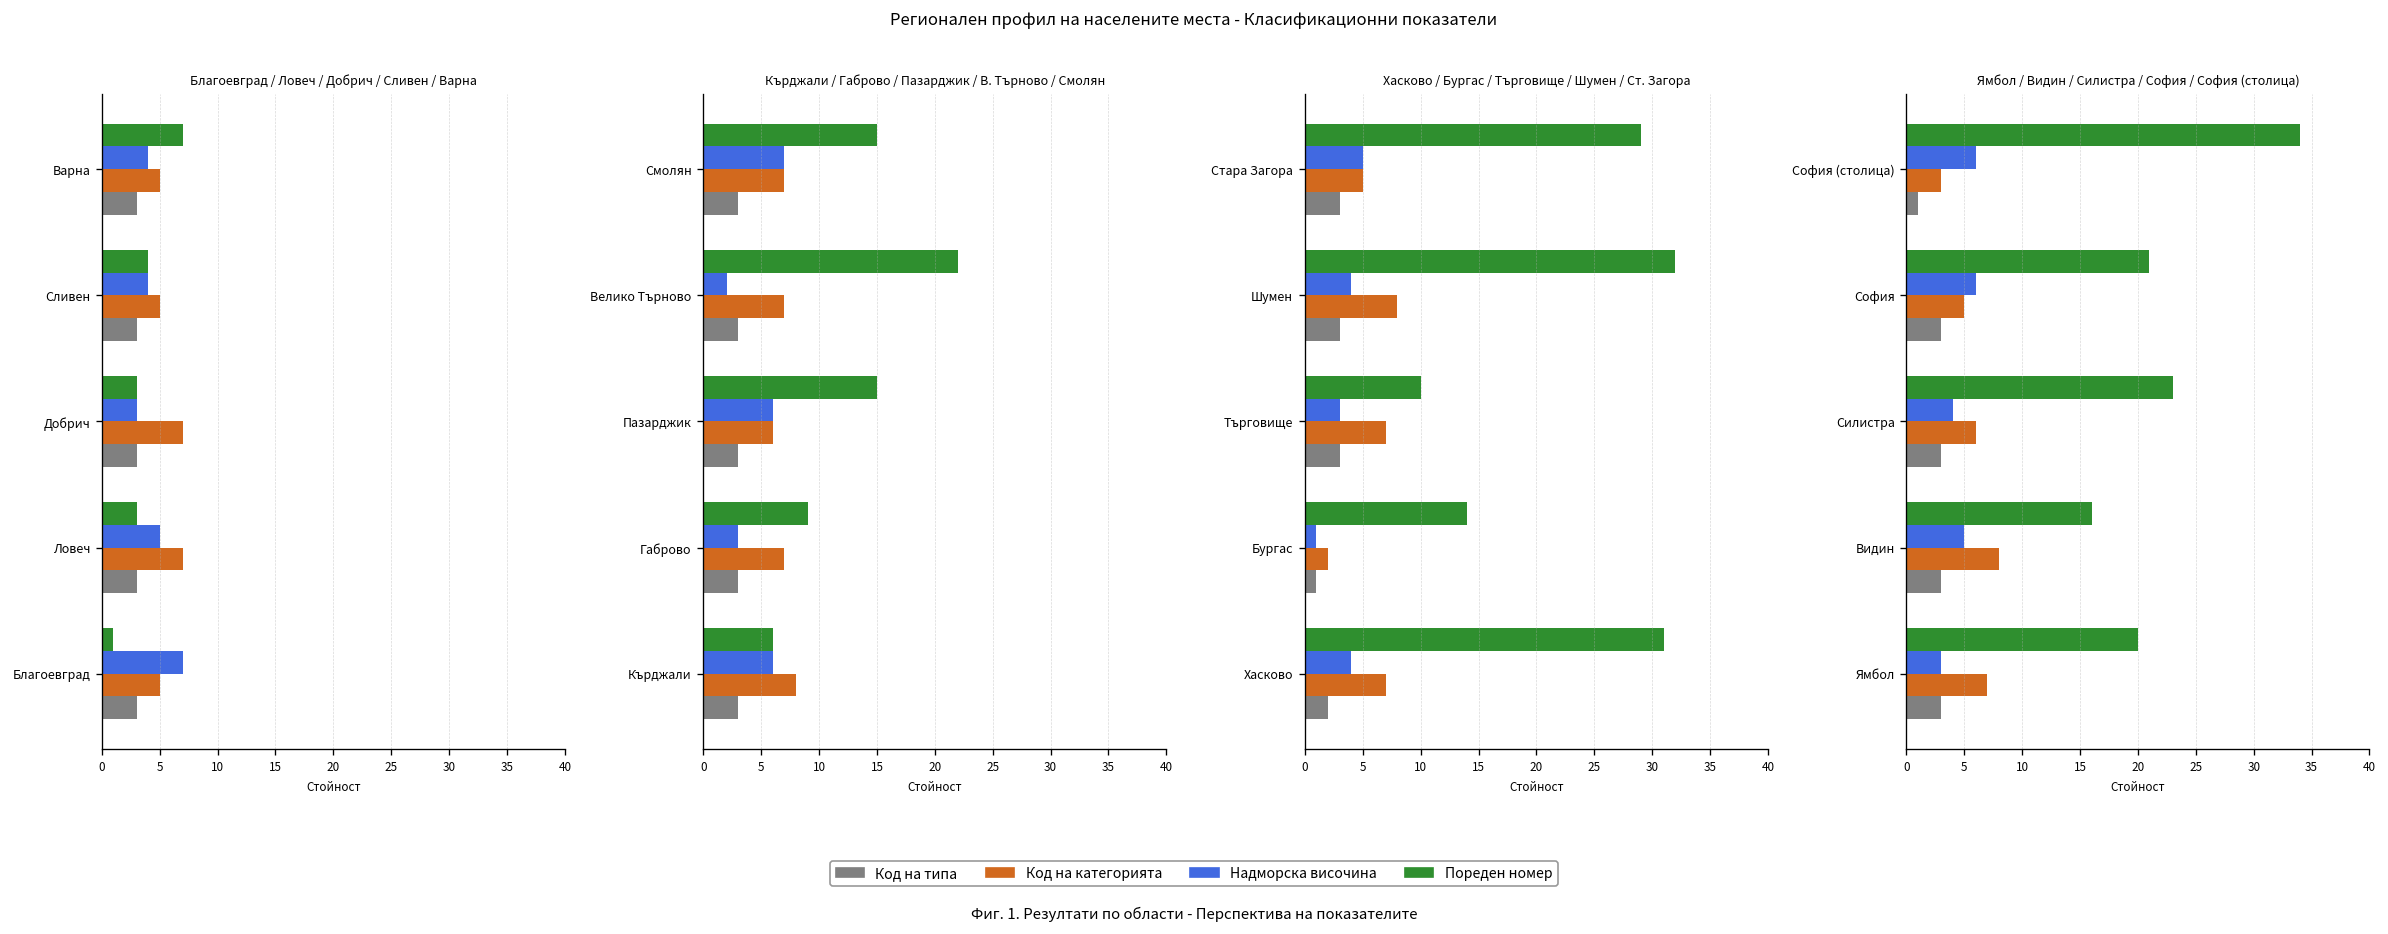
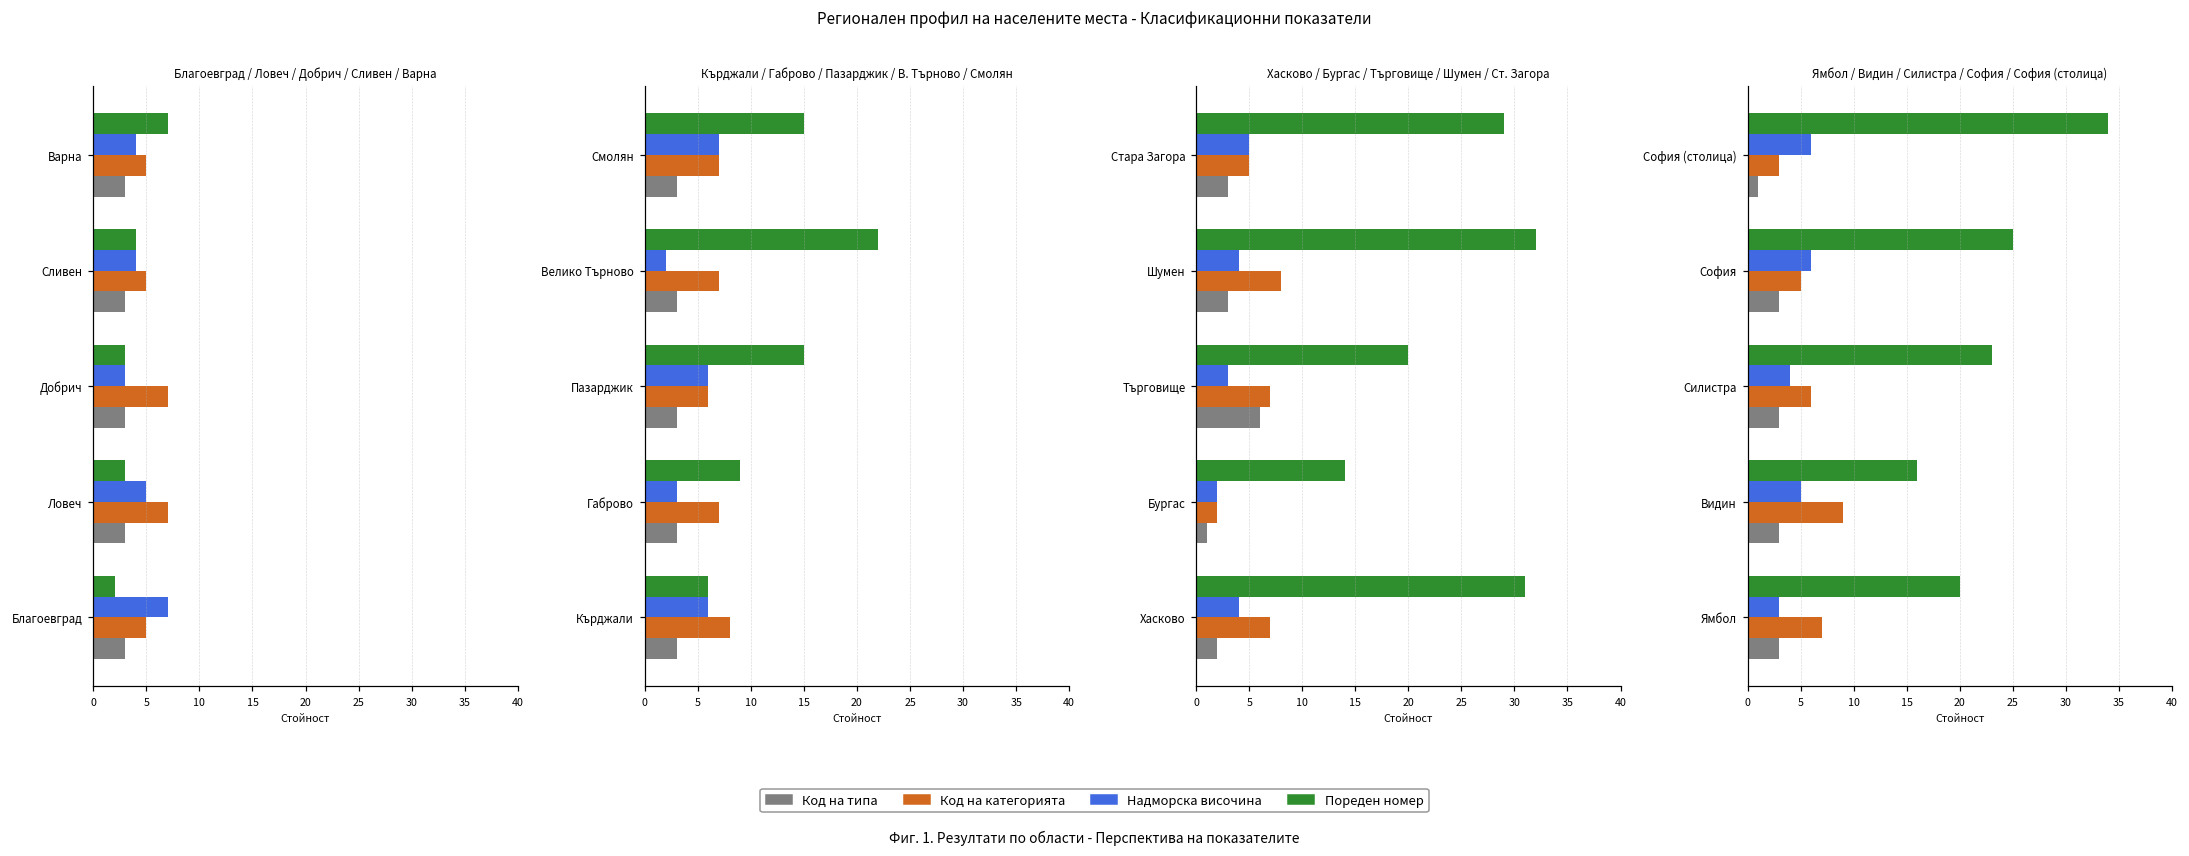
  {
    "Благоевград / Ловеч / Добрич / Сливен / Варна": {
      "Код на типа": {
        "Варна": 3,
        "Сливен": 3,
        "Добрич": 3,
        "Ловеч": 3,
        "Благоевград": 3
      },
      "Код на категорията": {
        "Варна": 5,
        "Сливен": 5,
        "Добрич": 7,
        "Ловеч": 7,
        "Благоевград": 5
      },
      "Надморска височина": {
        "Варна": 4,
        "Сливен": 4,
        "Добрич": 3,
        "Ловеч": 5,
        "Благоевград": 7
      },
      "Пореден номер": {
        "Варна": 7,
        "Сливен": 4,
        "Добрич": 3,
        "Ловеч": 3,
-       "Благоевград": 1
+       "Благоевград": 2
      }
    },
    "Кърджали / Габрово / Пазарджик / В. Търново / Смолян": {
      "Код на типа": {
        "Смолян": 3,
        "Велико Търново": 3,
        "Пазарджик": 3,
        "Габрово": 3,
        "Кърджали": 3
      },
      "Код на категорията": {
        "Смолян": 7,
        "Велико Търново": 7,
        "Пазарджик": 6,
        "Габрово": 7,
        "Кърджали": 8
      },
      "Надморска височина": {
        "Смолян": 7,
        "Велико Търново": 2,
        "Пазарджик": 6,
        "Габрово": 3,
        "Кърджали": 6
      },
      "Пореден номер": {
        "Смолян": 15,
        "Велико Търново": 22,
        "Пазарджик": 15,
        "Габрово": 9,
        "Кърджали": 6
      }
    },
    "Хасково / Бургас / Търговище / Шумен / Ст. Загора": {
      "Код на типа": {
        "Стара Загора": 3,
        "Шумен": 3,
-       "Търговище": 3,
+       "Търговище": 6,
        "Бургас": 1,
        "Хасково": 2
      },
      "Код на категорията": {
        "Стара Загора": 5,
        "Шумен": 8,
        "Търговище": 7,
        "Бургас": 2,
        "Хасково": 7
      },
      "Надморска височина": {
        "Стара Загора": 5,
        "Шумен": 4,
        "Търговище": 3,
-       "Бургас": 1,
+       "Бургас": 2,
        "Хасково": 4
      },
      "Пореден номер": {
        "Стара Загора": 29,
        "Шумен": 32,
-       "Търговище": 10,
+       "Търговище": 20,
        "Бургас": 14,
        "Хасково": 31
      }
    },
    "Ямбол / Видин / Силистра / София / София (столица)": {
      "Код на типа": {
        "София (столица)": 1,
        "София": 3,
        "Силистра": 3,
        "Видин": 3,
        "Ямбол": 3
      },
      "Код на категорията": {
        "София (столица)": 3,
        "София": 5,
        "Силистра": 6,
-       "Видин": 8,
+       "Видин": 9,
        "Ямбол": 7
      },
      "Надморска височина": {
        "София (столица)": 6,
        "София": 6,
        "Силистра": 4,
        "Видин": 5,
        "Ямбол": 3
      },
      "Пореден номер": {
        "София (столица)": 34,
-       "София": 21,
+       "София": 25,
        "Силистра": 23,
        "Видин": 16,
        "Ямбол": 20
      }
    }
  }
